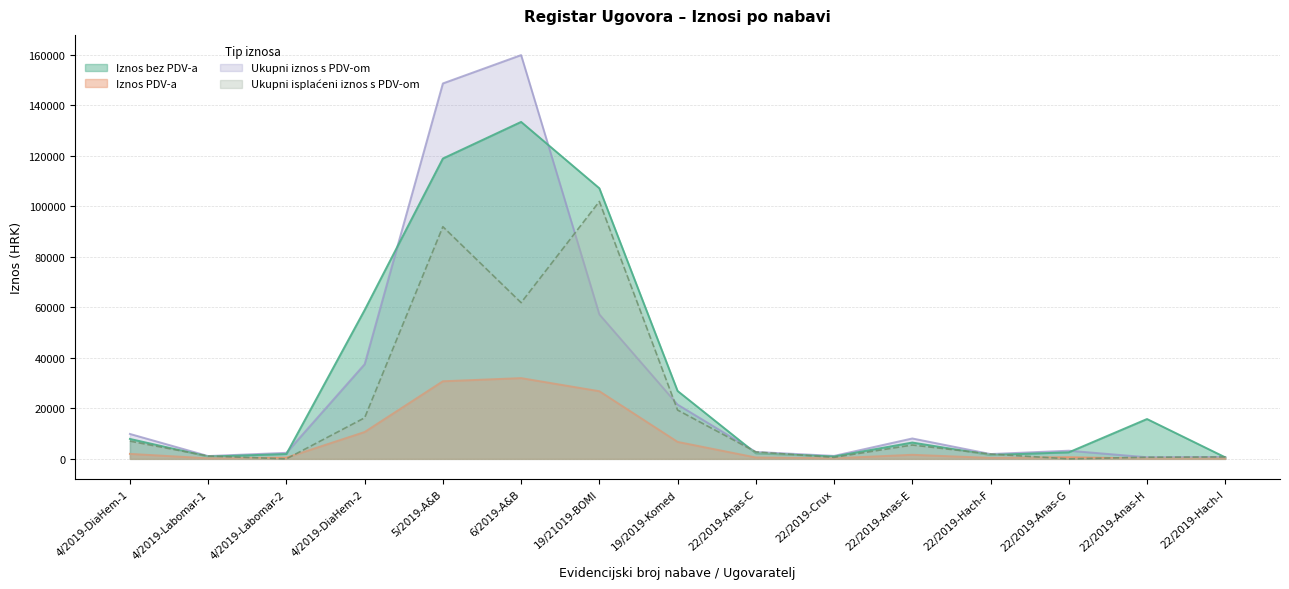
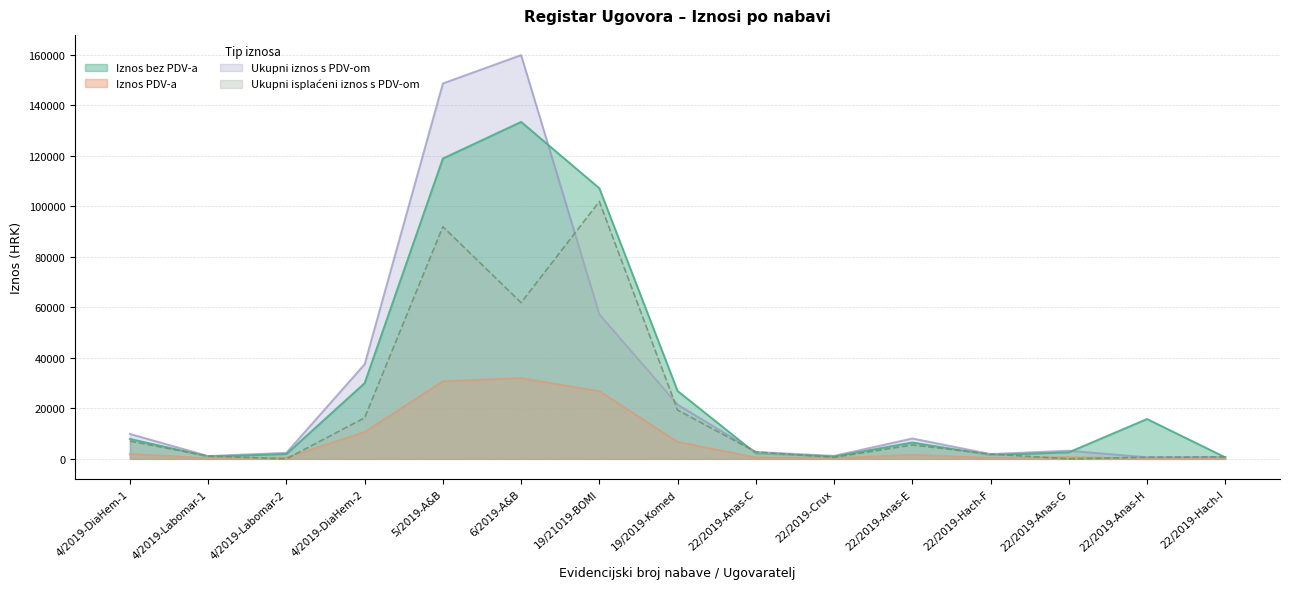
  {
    "Iznos bez PDV-a": {
-     "4/2019-DiaHem-2": 59000,
+     "4/2019-DiaHem-2": 30000,
      "5/2019-A&B": 119000,
      "6/2019-A&B": 133000,
      "19/21019-BOMI": 107000,
      "19/2019-Komed": 27000,
      "22/2019-Anas-H": 16000
    },
    "Iznos PDV-a": {
      "4/2019-DiaHem-1": 2000,
      "4/2019-DiaHem-2": 11000,
      "5/2019-A&B": 31000,
      "6/2019-A&B": 32000,
      "19/21019-BOMI": 27000,
      "19/2019-Komed": 7000,
      "22/2019-Anas-C": 1000,
      "22/2019-Anas-E": 2000,
      "22/2019-Hach-F": 0
    }
  }
